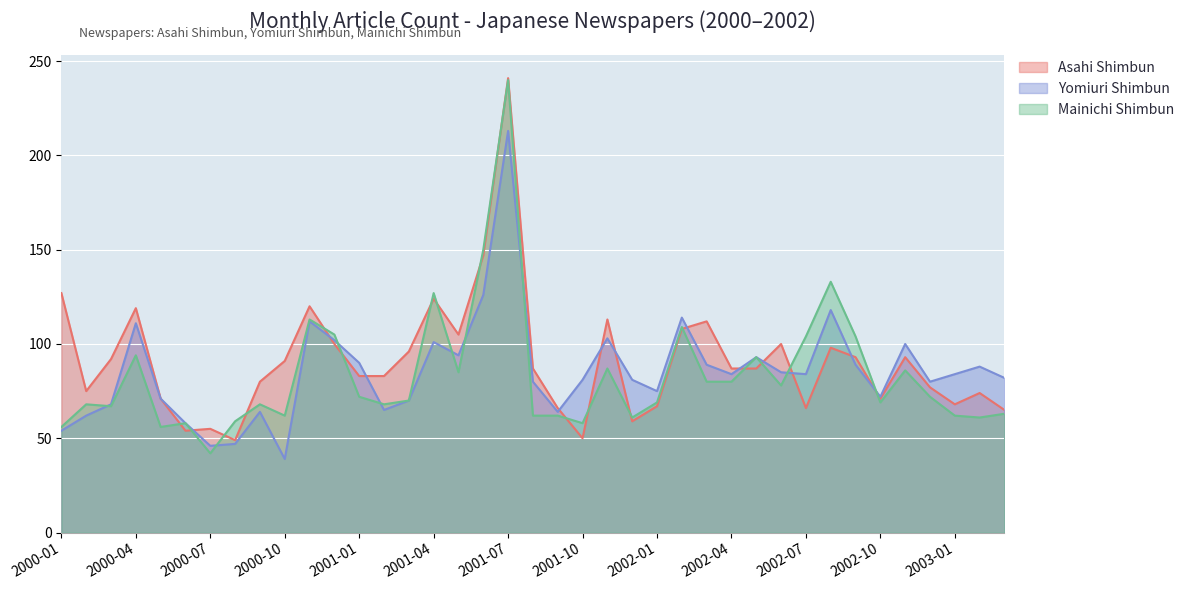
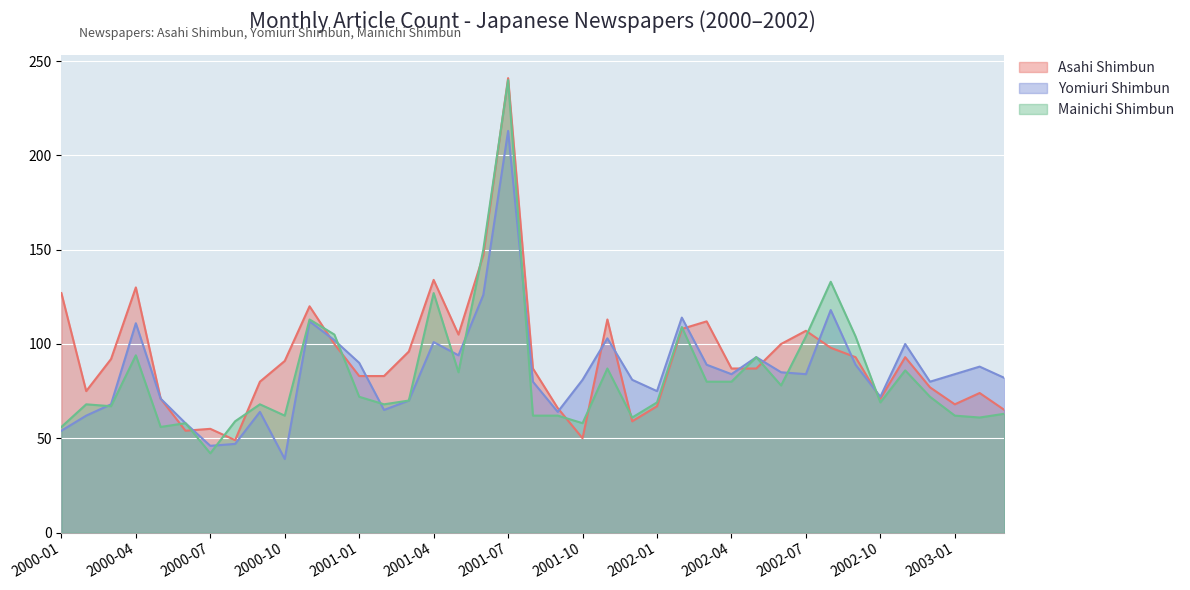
  {
    "Asahi Shimbun": {
      "2000-01": 127,
-     "2000-04": 119,
+     "2000-04": 130,
      "2000-07": 55,
      "2000-10": 91,
      "2001-01": 83,
-     "2001-04": 124,
+     "2001-04": 134,
      "2001-10": 50,
      "2002-01": 67,
      "2002-04": 87,
-     "2002-07": 66,
+     "2002-07": 107,
      "2003-01": 68
    }
  }
